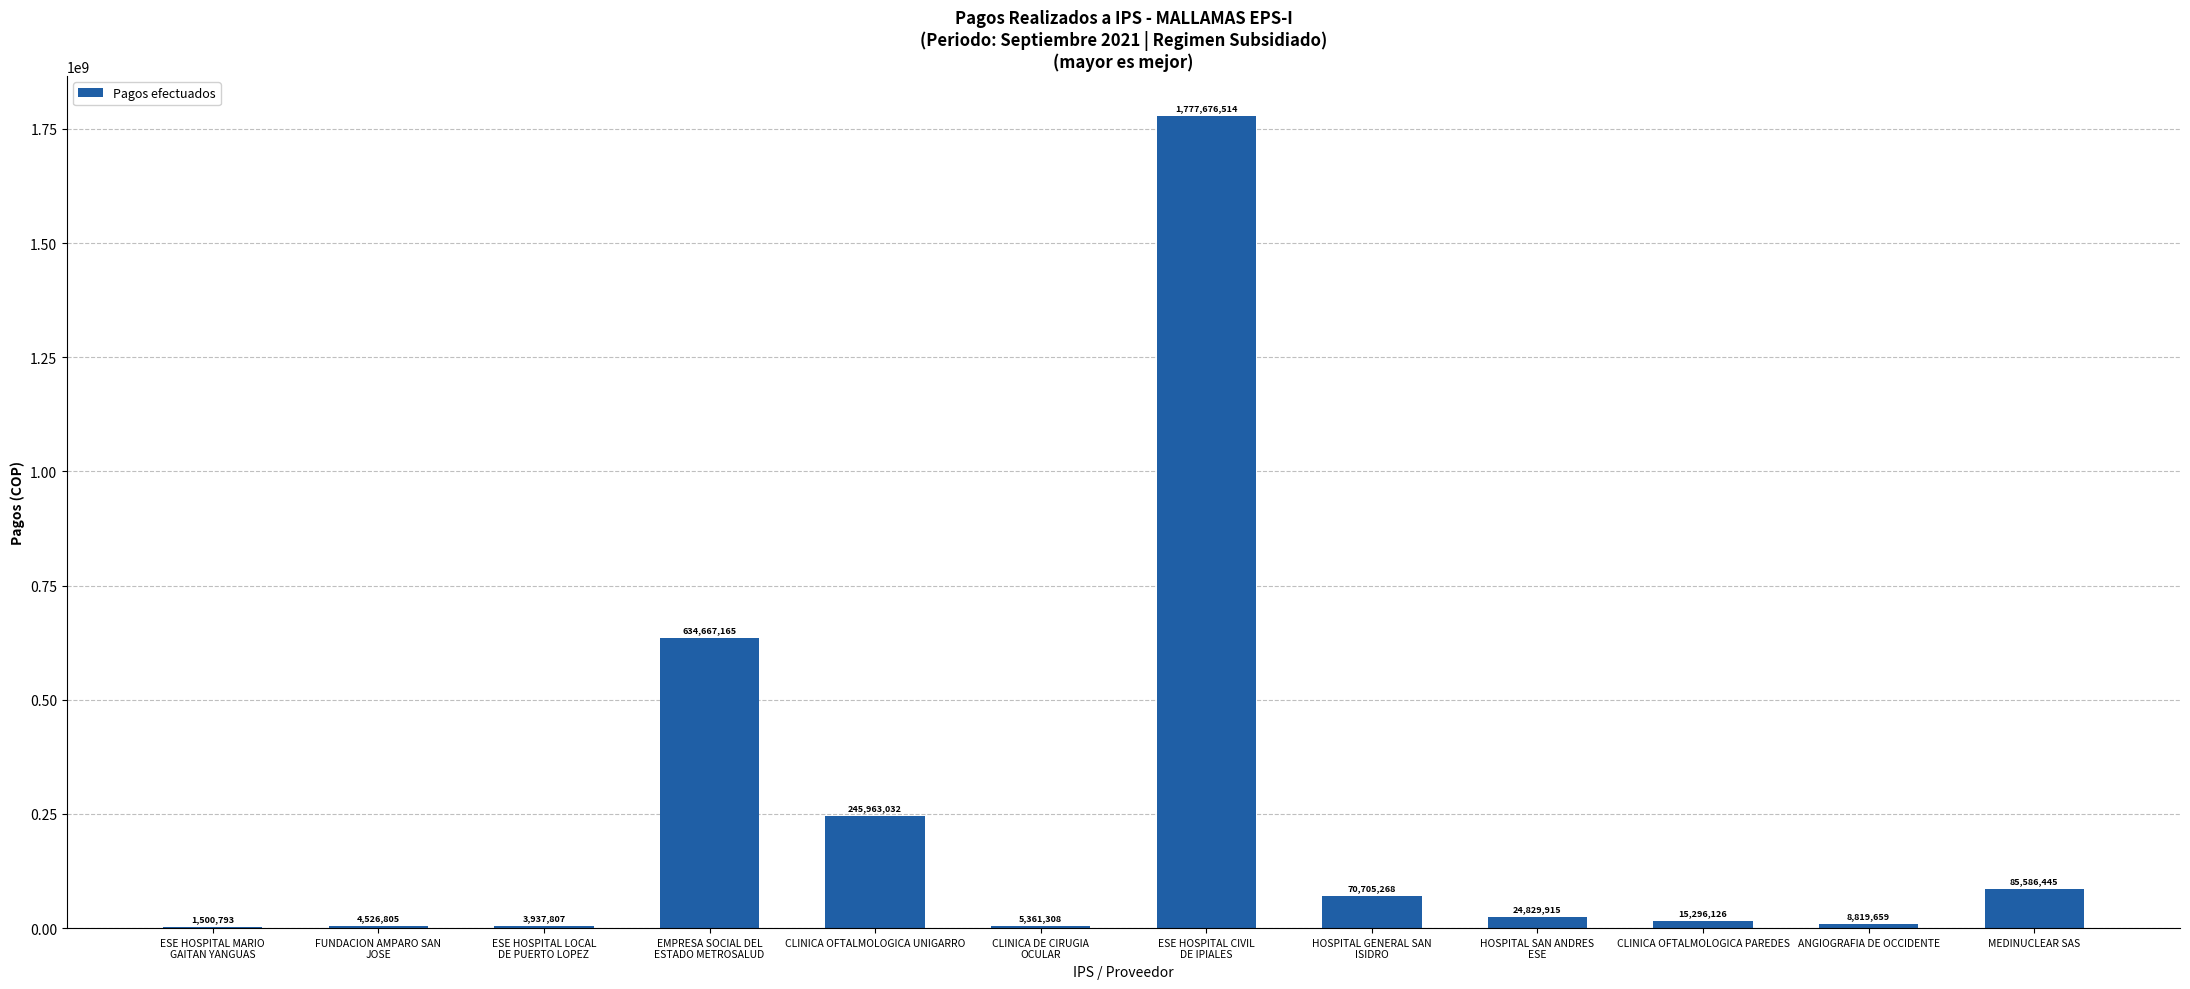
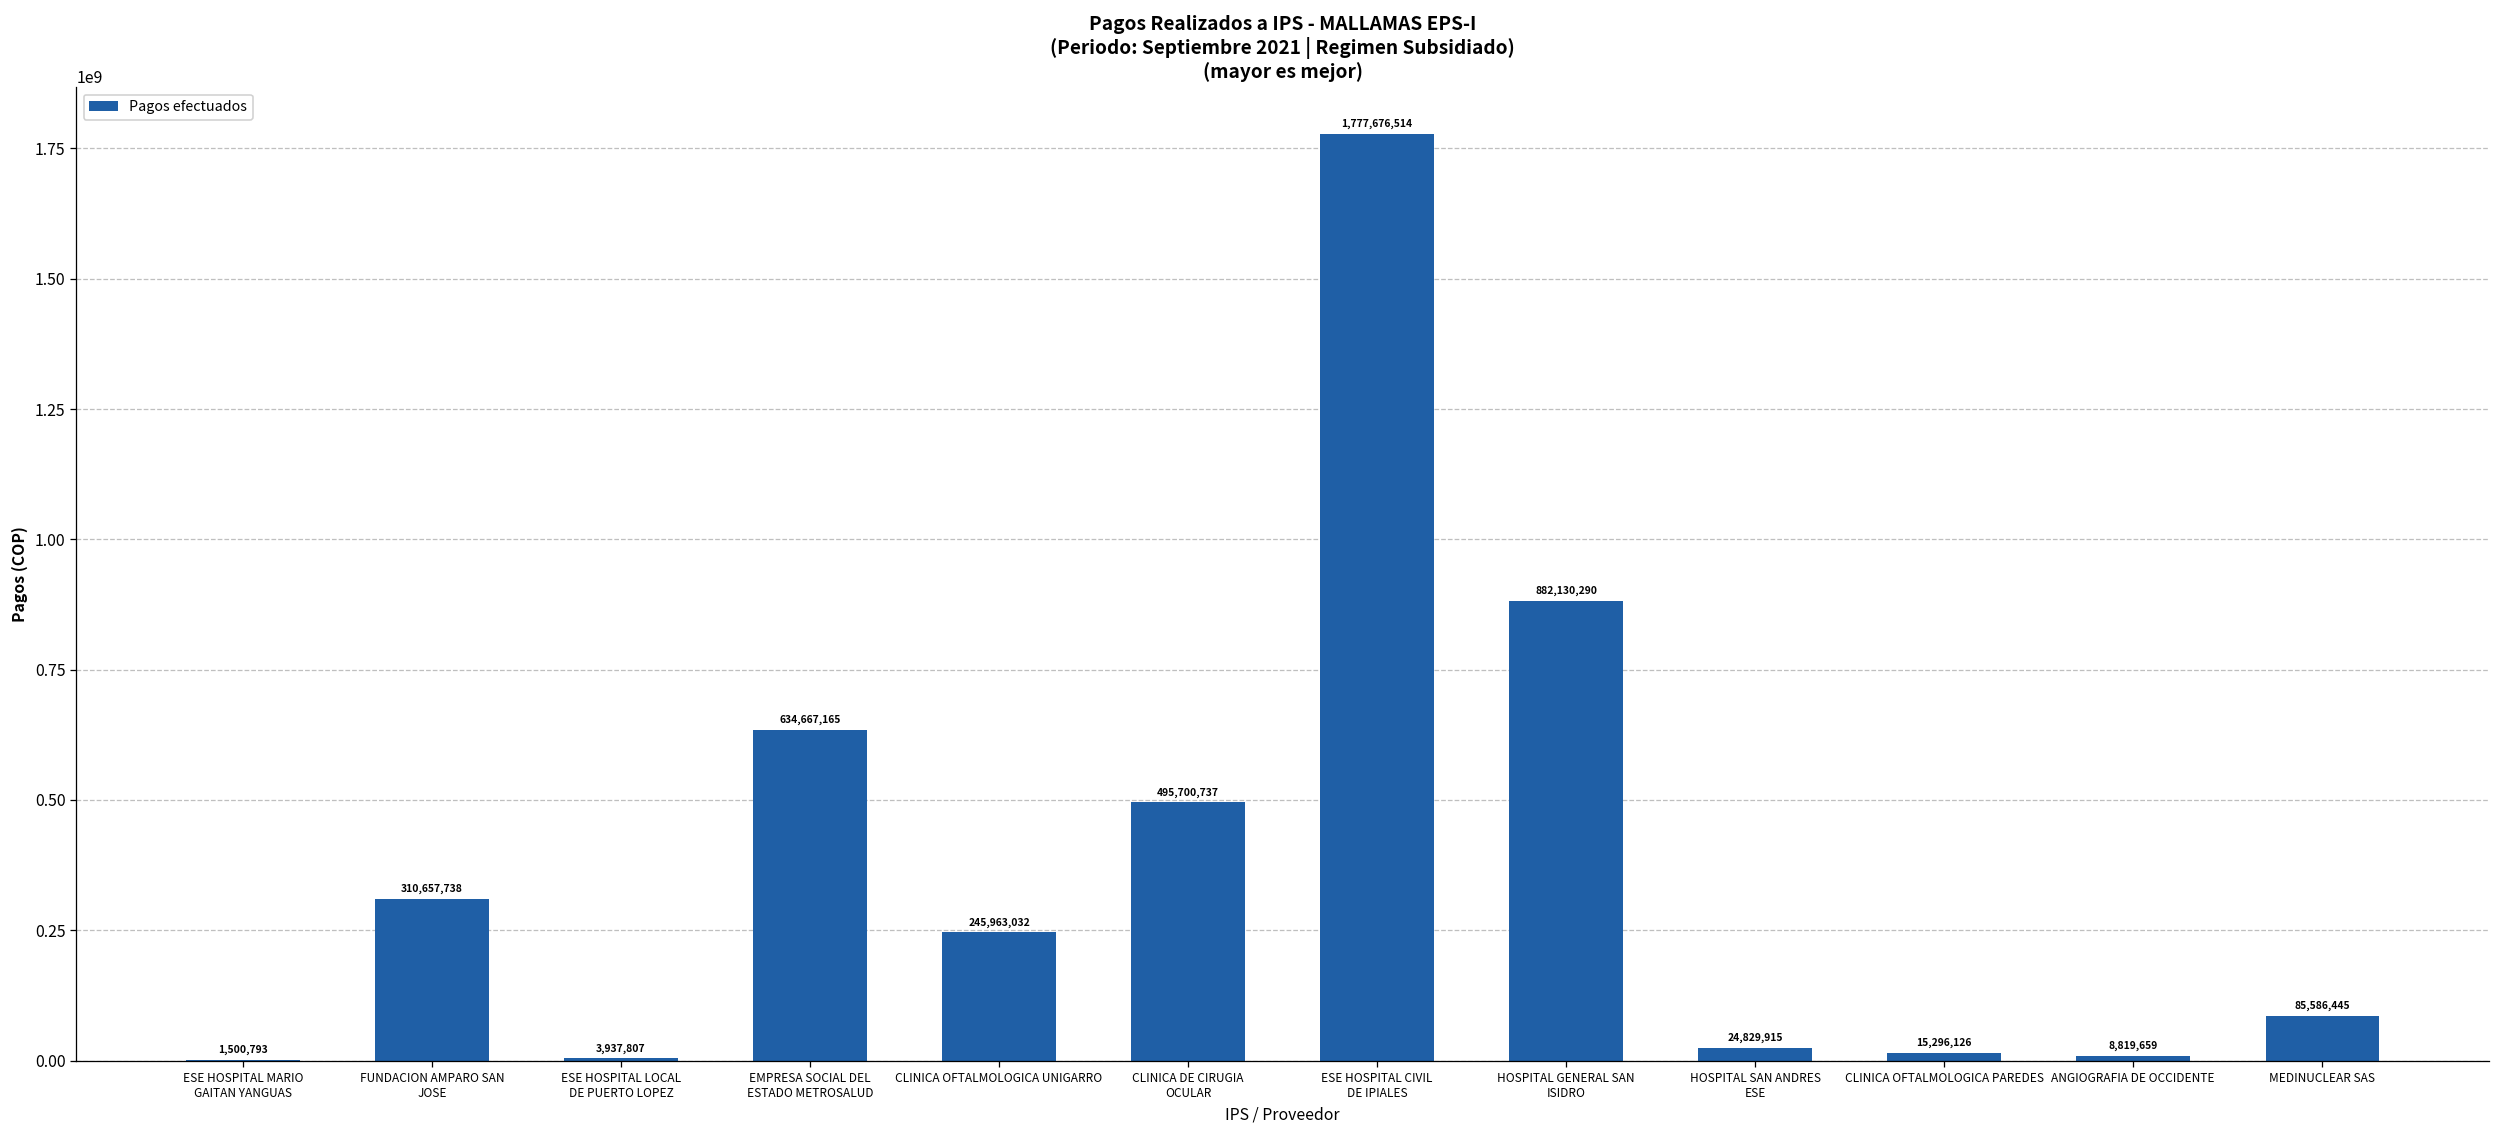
  {
    "ESE HOSPITAL MARIO GAITAN YANGUAS": "1,500,793",
-   "FUNDACION AMPARO SAN JOSE": "4,526,805",
+   "FUNDACION AMPARO SAN JOSE": "310,657,738",
    "ESE HOSPITAL LOCAL DE PUERTO LOPEZ": "3,937,807",
    "EMPRESA SOCIAL DEL ESTADO METROSALUD": "634,667,165",
    "CLINICA OFTALMOLOGICA UNIGARRO": "245,963,032",
-   "CLINICA DE CIRUGIA OCULAR": "5,361,308",
+   "CLINICA DE CIRUGIA OCULAR": "495,700,737",
    "ESE HOSPITAL CIVIL DE IPIALES": "1,777,676,514",
-   "HOSPITAL GENERAL SAN ISIDRO": "70,705,268",
+   "HOSPITAL GENERAL SAN ISIDRO": "882,130,290",
    "HOSPITAL SAN ANDRES ESE": "24,829,915",
    "CLINICA OFTALMOLOGICA PAREDES": "15,296,126",
    "ANGIOGRAFIA DE OCCIDENTE": "8,819,659",
    "MEDINUCLEAR SAS": "85,586,445"
  }
